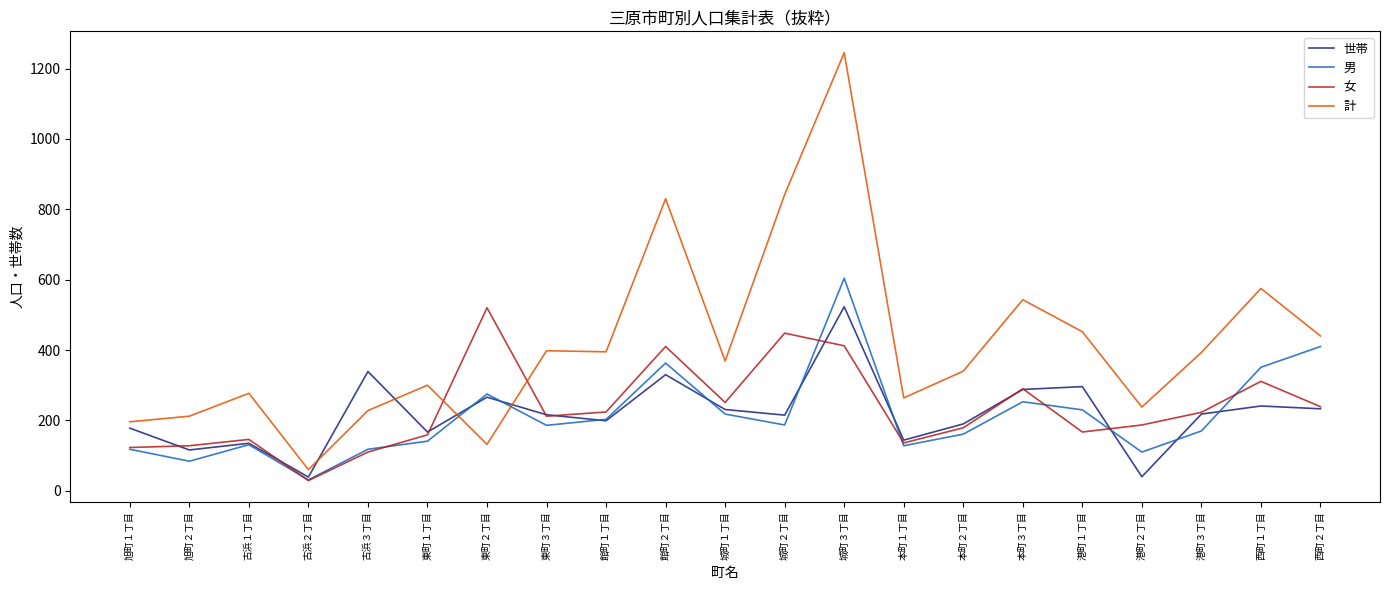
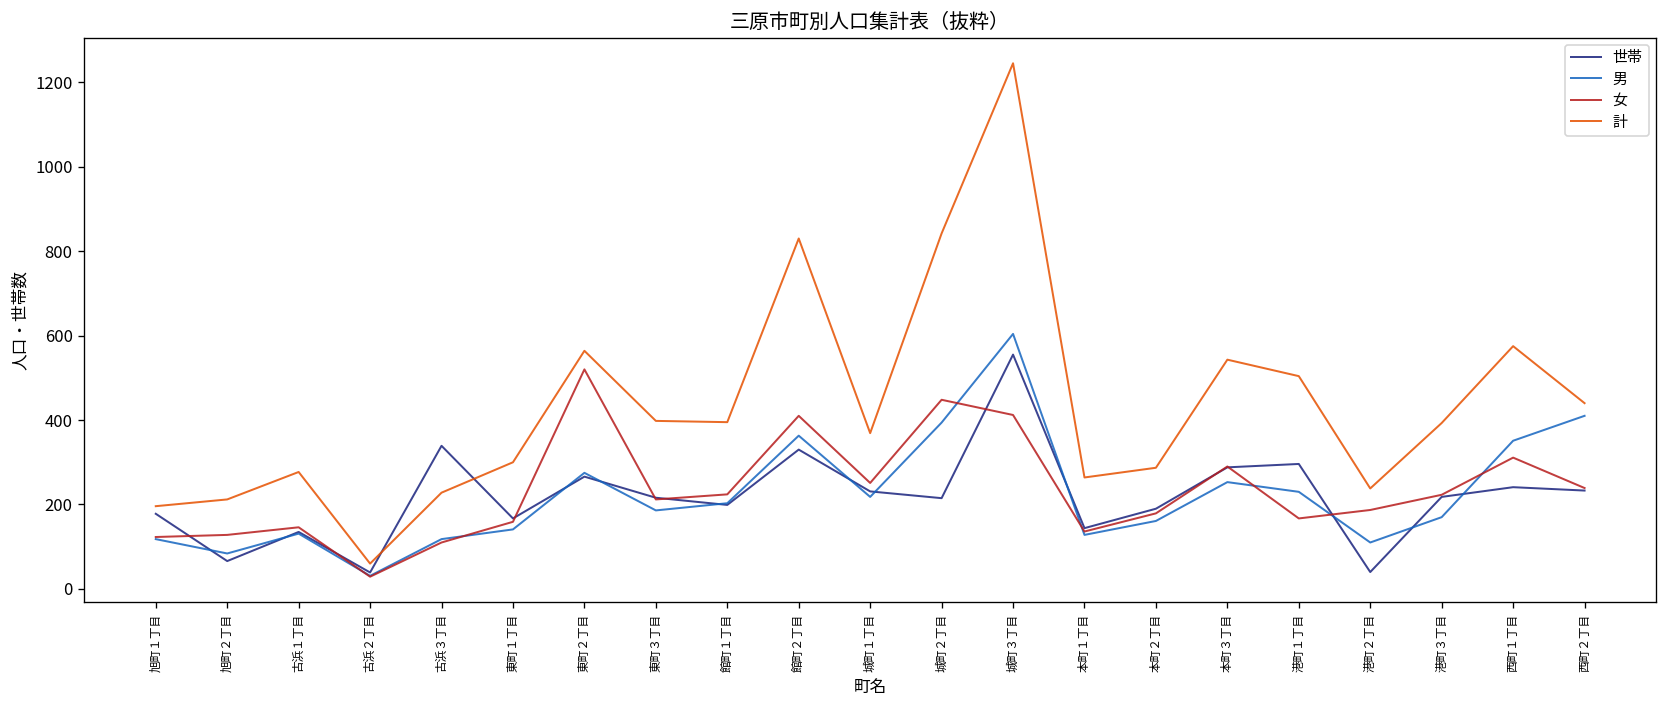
  {
    "世帯": {
      "旭町１丁目": 180,
-     "旭町２丁目": 120,
+     "旭町２丁目": 70,
      "古浜２丁目": 40,
      "古浜３丁目": 340,
      "東町１丁目": 170,
      "東町２丁目": 270,
      "館町２丁目": 330,
      "城町１丁目": 230,
      "城町２丁目": 220,
-     "城町３丁目": 520,
+     "城町３丁目": 560,
      "本町１丁目": 140,
      "本町２丁目": 190,
      "港町１丁目": 300,
      "港町２丁目": 40,
      "西町１丁目": 240
    },
    "男": {
      "旭町２丁目": 80,
      "古浜３丁目": 120,
      "東町１丁目": 140,
      "東町２丁目": 280,
      "東町３丁目": 190,
      "館町２丁目": 360,
      "城町１丁目": 220,
-     "城町２丁目": 190,
+     "城町２丁目": 390,
      "城町３丁目": 600,
      "本町１丁目": 130,
      "本町２丁目": 160,
      "本町３丁目": 250,
      "港町１丁目": 230,
      "港町２丁目": 110,
      "港町３丁目": 170,
      "西町１丁目": 350,
      "西町２丁目": 410
    },
    "女": {
      "旭町２丁目": 130,
      "古浜１丁目": 150,
      "古浜３丁目": 110,
      "東町１丁目": 160,
      "東町２丁目": 520,
      "館町１丁目": 220,
      "館町２丁目": 410,
      "城町１丁目": 250,
      "城町２丁目": 450,
      "城町３丁目": 410,
      "本町１丁目": 140,
      "本町２丁目": 180,
      "港町１丁目": 170,
      "港町２丁目": 190,
      "西町１丁目": 310
    },
    "計": {
      "旭町１丁目": 200,
      "旭町２丁目": 210,
      "古浜１丁目": 280,
      "古浜２丁目": 60,
      "古浜３丁目": 230,
      "東町１丁目": 300,
-     "東町２丁目": 130,
+     "東町２丁目": 560,
      "東町３丁目": 400,
      "館町１丁目": 400,
      "館町２丁目": 830,
      "城町１丁目": 370,
      "城町２丁目": 840,
      "城町３丁目": 1250,
      "本町１丁目": 260,
-     "本町２丁目": 340,
+     "本町２丁目": 290,
      "本町３丁目": 540,
-     "港町１丁目": 450,
+     "港町１丁目": 500,
      "港町２丁目": 240,
      "港町３丁目": 390,
      "西町１丁目": 580,
      "西町２丁目": 440
    }
  }
